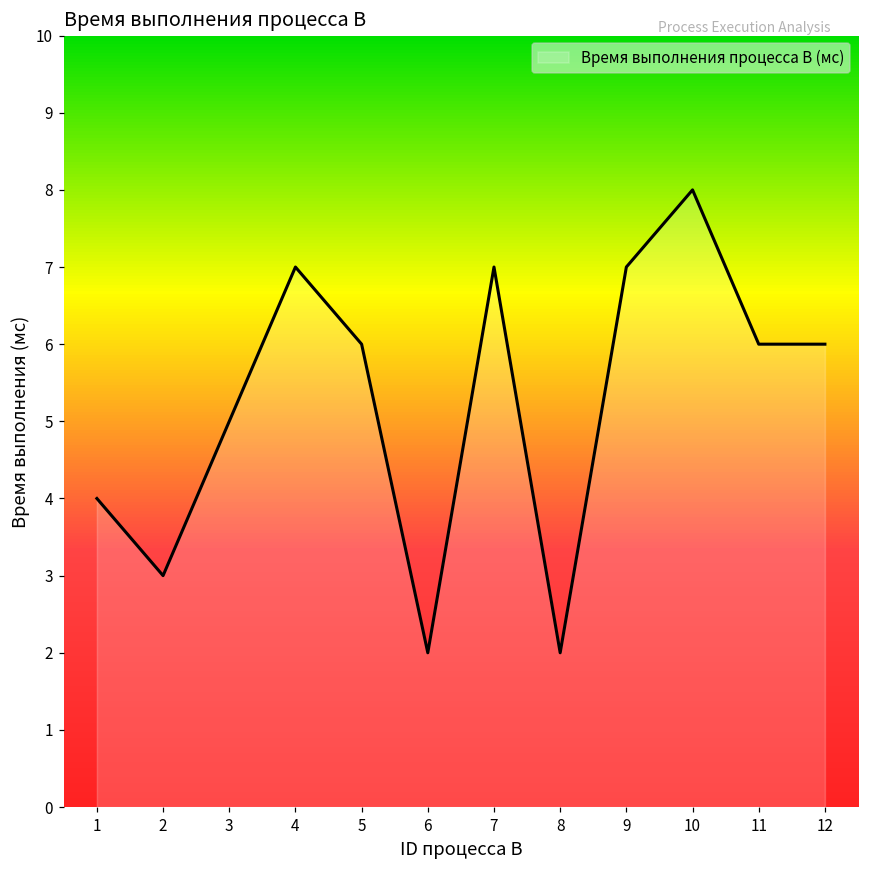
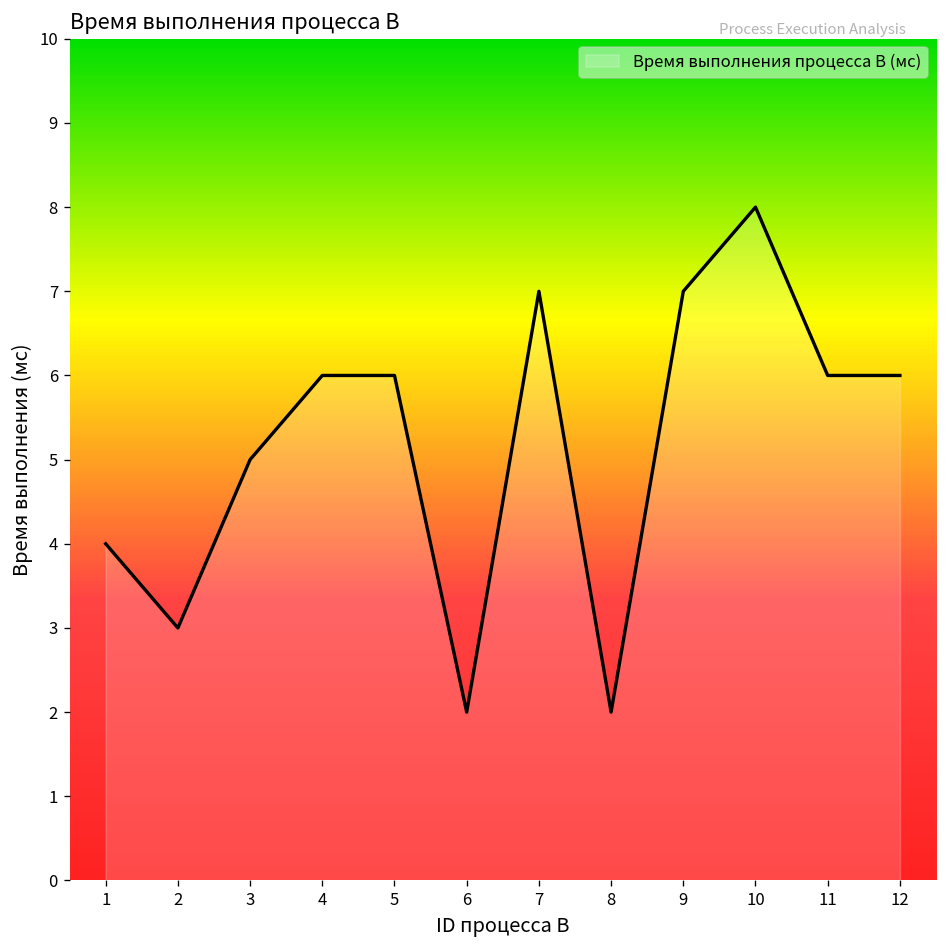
  {
    "1": 4,
    "2": 3,
    "3": 5,
-   "4": 7,
+   "4": 6,
    "5": 6,
    "6": 2,
    "7": 7,
    "8": 2,
    "9": 7,
    "10": 8,
    "11": 6,
    "12": 6
  }
